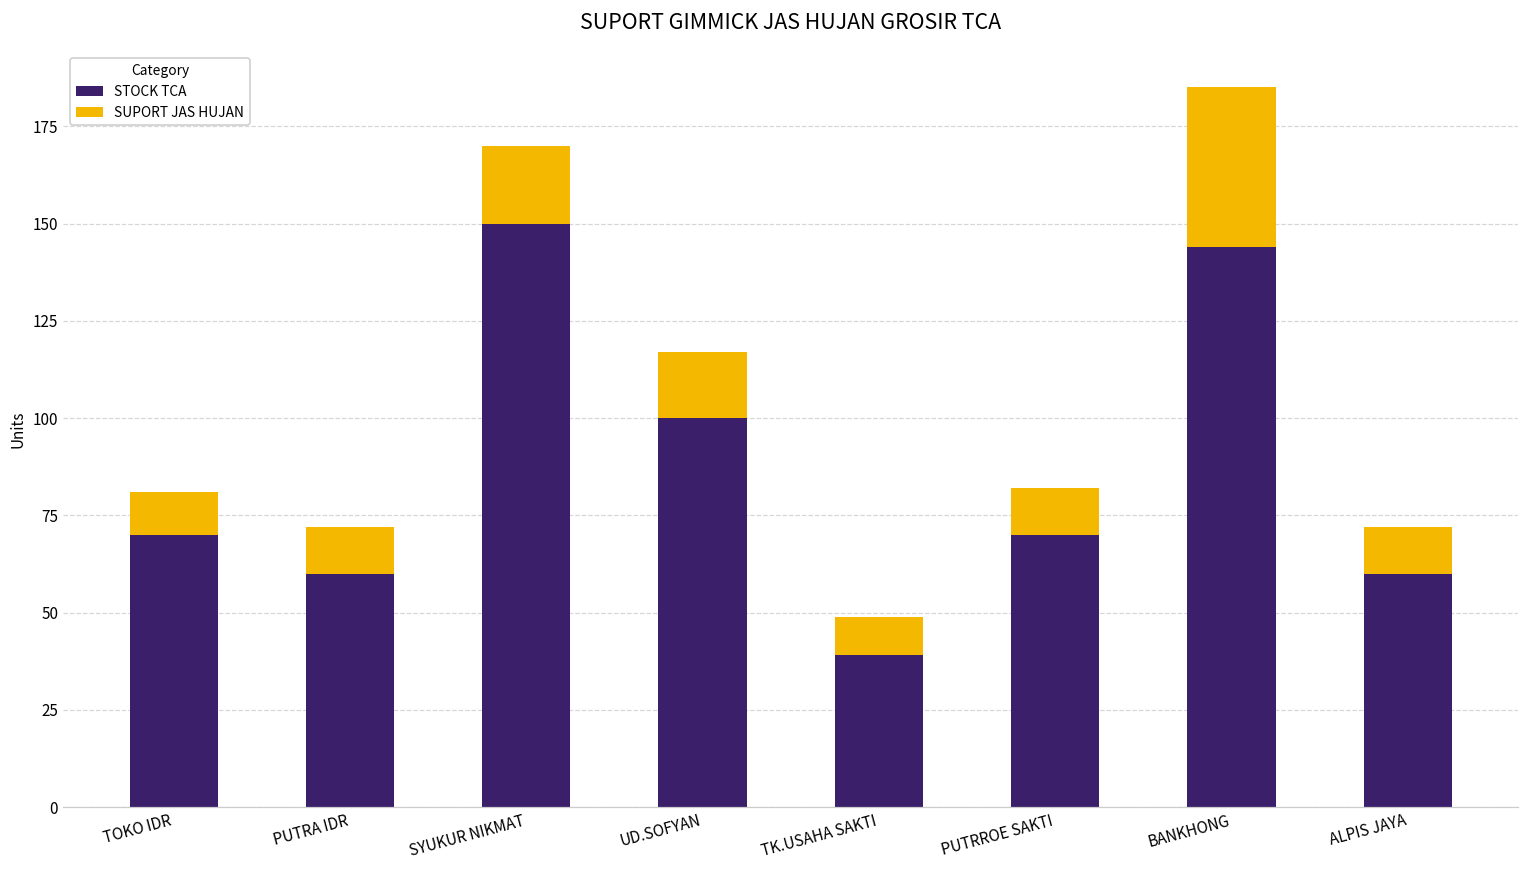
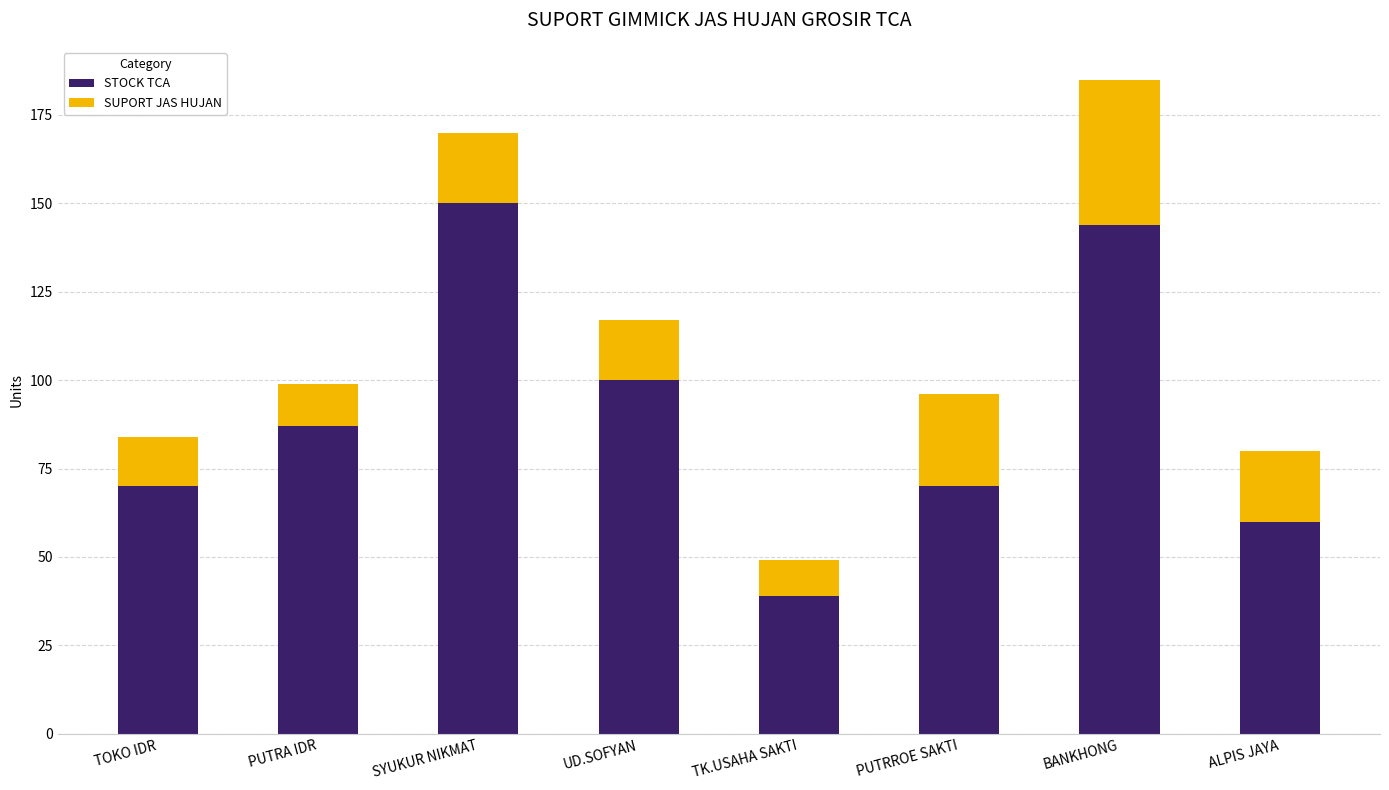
  {
    "STOCK TCA": {
      "TOKO IDR": 70,
-     "PUTRA IDR": 60,
+     "PUTRA IDR": 87,
      "SYUKUR NIKMAT": 150,
      "UD.SOFYAN": 100,
      "TK.USAHA SAKTI": 39,
      "PUTRROE SAKTI": 70,
      "BANKHONG": 144,
      "ALPIS JAYA": 60
    },
    "SUPORT JAS HUJAN": {
-     "TOKO IDR": 11,
+     "TOKO IDR": 14,
      "PUTRA IDR": 12,
      "SYUKUR NIKMAT": 20,
      "UD.SOFYAN": 17,
      "TK.USAHA SAKTI": 10,
-     "PUTRROE SAKTI": 12,
+     "PUTRROE SAKTI": 26,
      "BANKHONG": 41,
-     "ALPIS JAYA": 12
+     "ALPIS JAYA": 20
    }
  }
